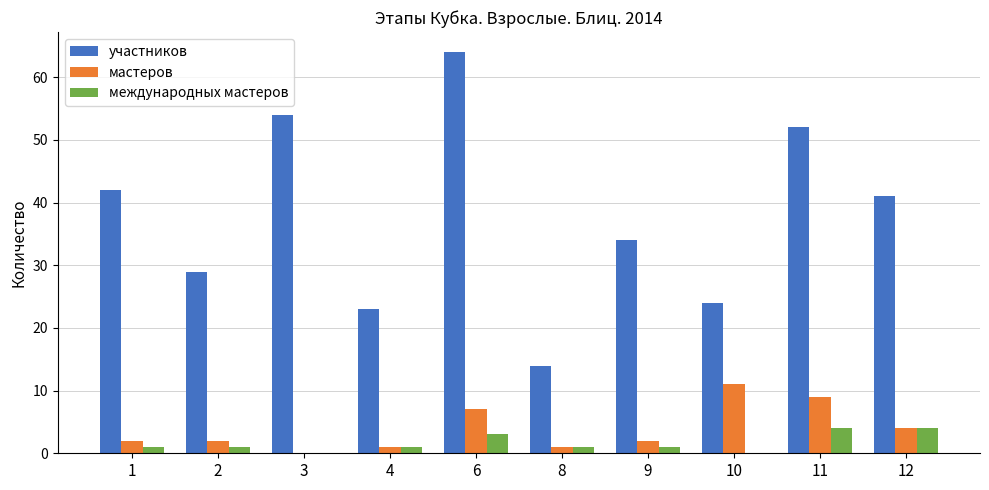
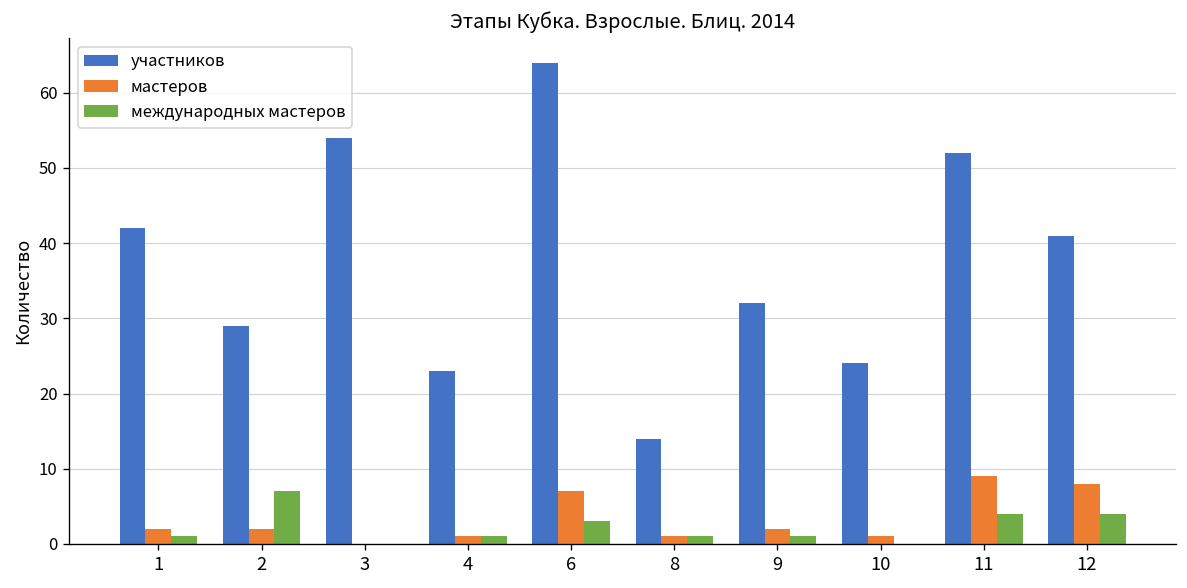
  {
    "участников": {
      "1": 42,
      "2": 29,
      "3": 54,
      "4": 23,
      "6": 64,
      "8": 14,
-     "9": 34,
+     "9": 32,
      "10": 24,
      "11": 52,
      "12": 41
    },
    "мастеров": {
      "1": 2,
      "2": 2,
      "3": 0,
      "4": 1,
      "6": 7,
      "8": 1,
      "9": 2,
-     "10": 11,
+     "10": 1,
      "11": 9,
-     "12": 4
+     "12": 8
    },
    "международных мастеров": {
      "1": 1,
-     "2": 1,
+     "2": 7,
      "3": 0,
      "4": 1,
      "6": 3,
      "8": 1,
      "9": 1,
      "10": 0,
      "11": 4,
      "12": 4
    }
  }
